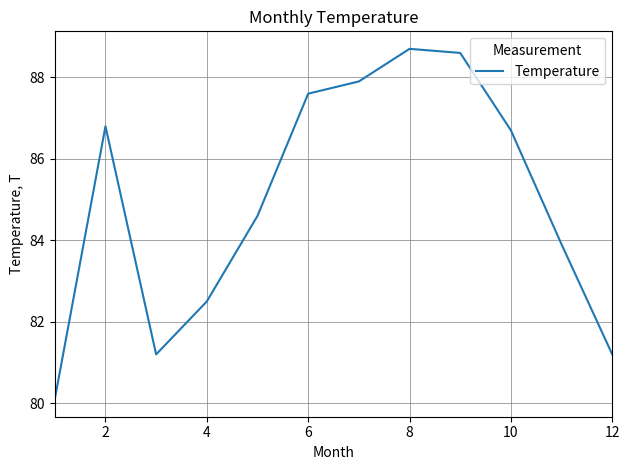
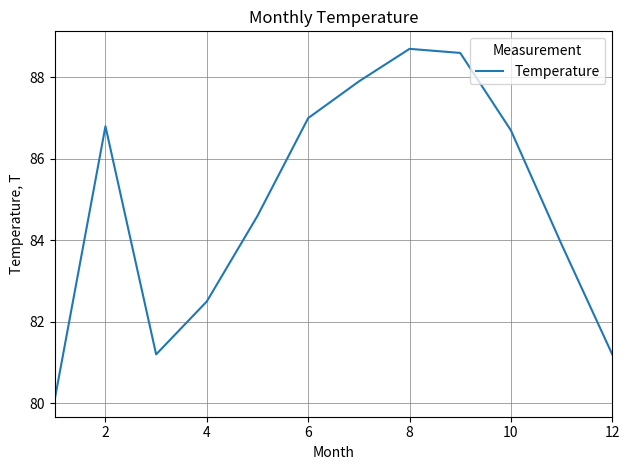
  {
    "2": 86.8,
    "4": 82.5,
-   "6": 87.6,
+   "6": 87.0,
    "8": 88.7,
    "10": 86.7,
    "12": 81.2
  }
